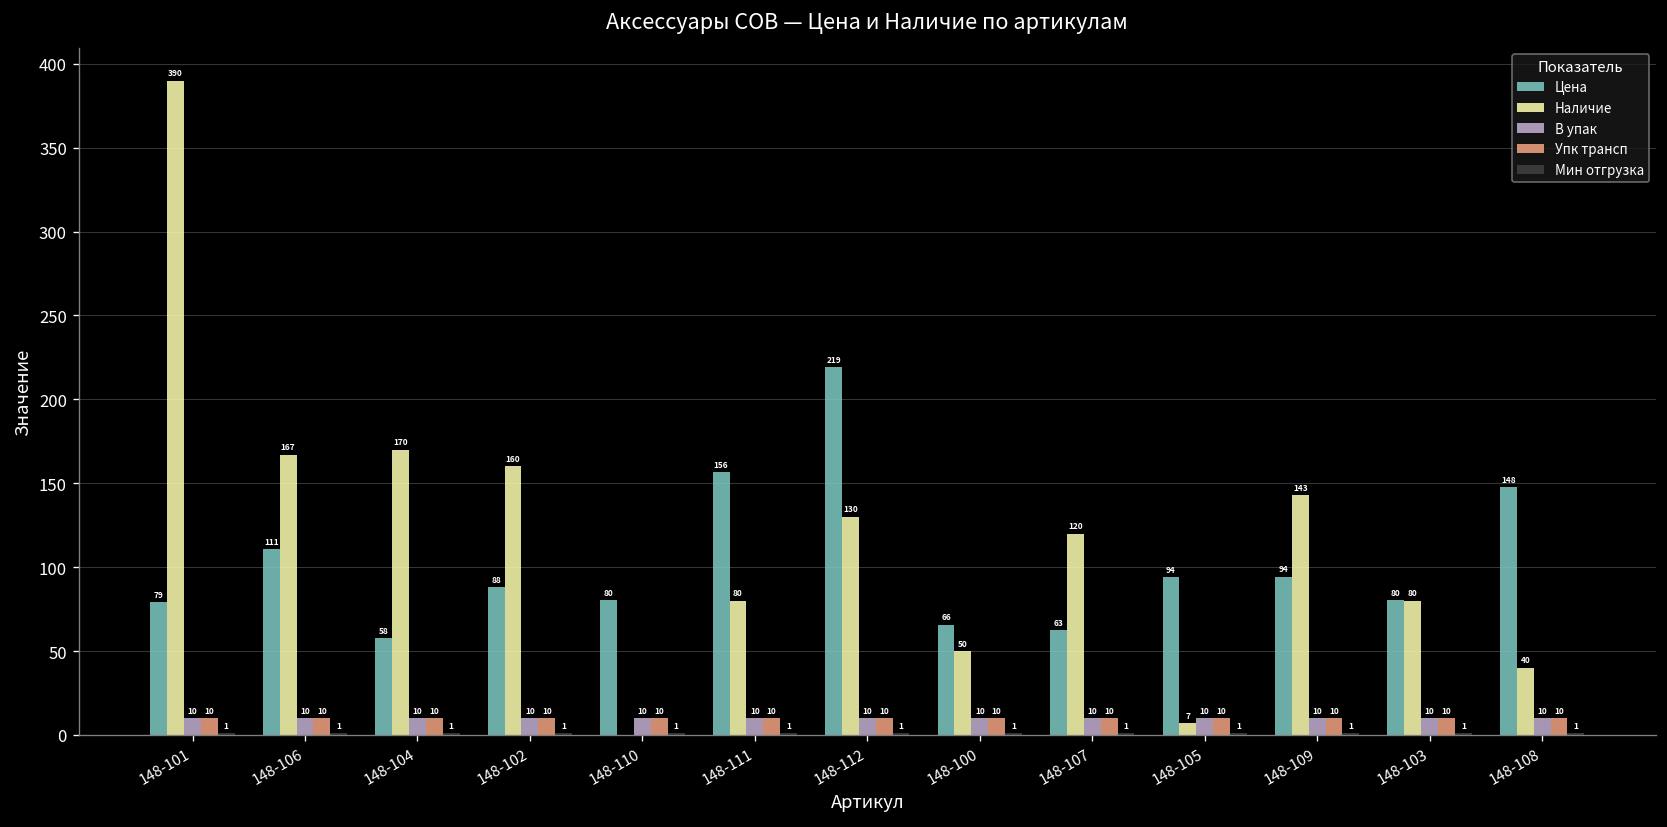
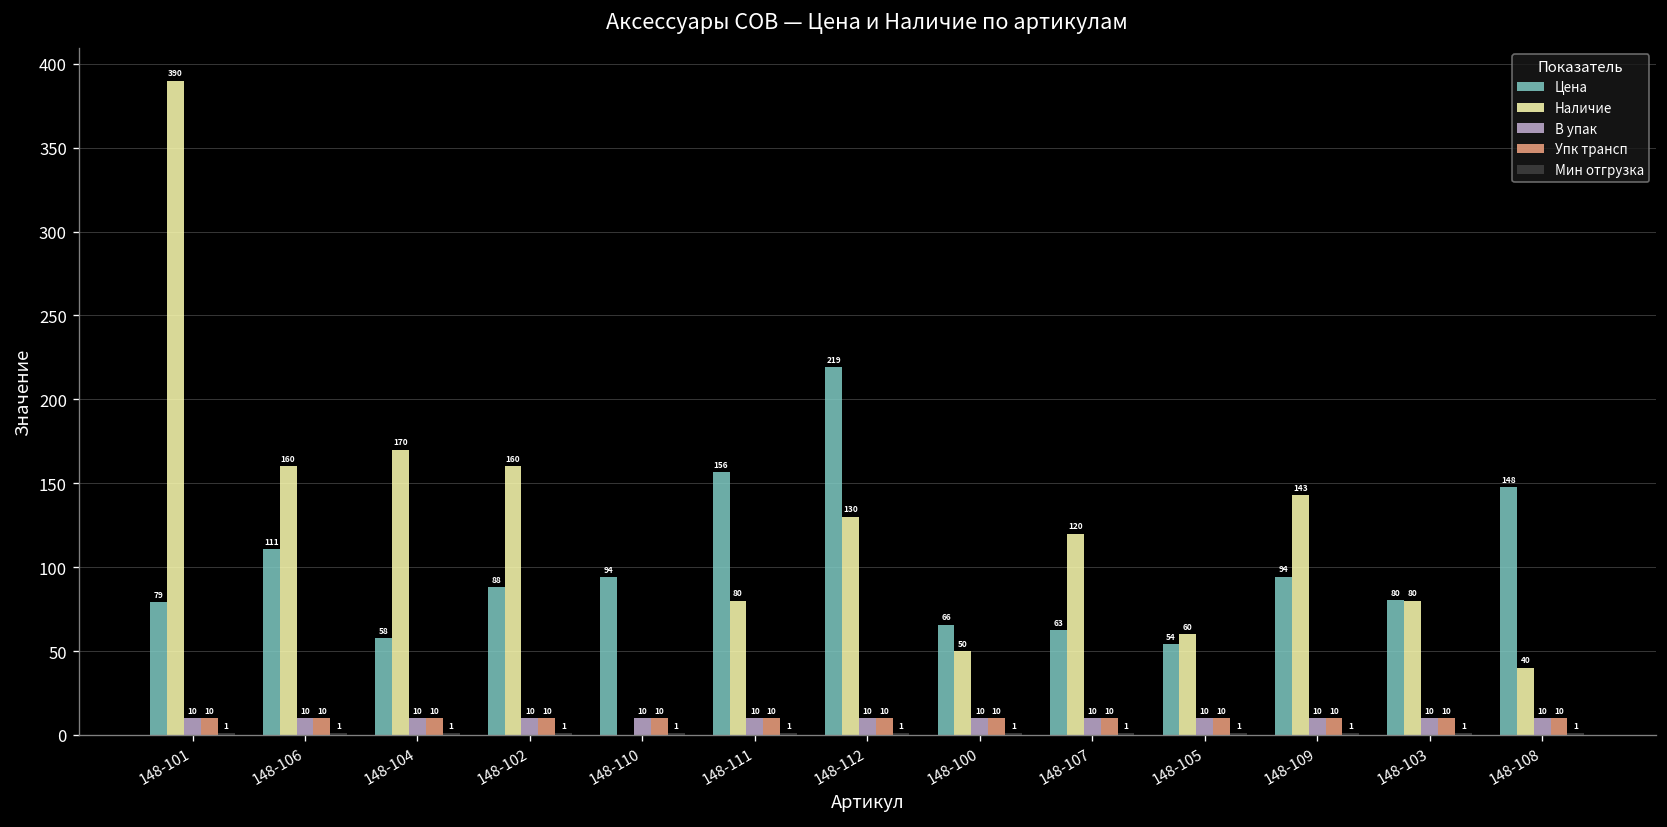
  {
    "Цена": {
      "148-101": 79,
      "148-106": 111,
      "148-104": 58,
      "148-102": 88,
-     "148-110": 80,
+     "148-110": 94,
      "148-111": 156,
      "148-112": 219,
      "148-100": 66,
      "148-107": 63,
-     "148-105": 94,
+     "148-105": 54,
      "148-109": 94,
      "148-103": 80,
      "148-108": 148
    },
    "Наличие": {
      "148-101": 390,
-     "148-106": 167,
+     "148-106": 160,
      "148-104": 170,
      "148-102": 160,
      "148-111": 80,
      "148-112": 130,
      "148-100": 50,
      "148-107": 120,
-     "148-105": 7,
+     "148-105": 60,
      "148-109": 143,
      "148-103": 80,
      "148-108": 40
    },
    "В упак": {
      "148-101": 10,
      "148-106": 10,
      "148-104": 10,
      "148-102": 10,
      "148-110": 10,
      "148-111": 10,
      "148-112": 10,
      "148-100": 10,
      "148-107": 10,
      "148-105": 10,
      "148-109": 10,
      "148-103": 10,
      "148-108": 10
    },
    "Упк трансп": {
      "148-101": 10,
      "148-106": 10,
      "148-104": 10,
      "148-102": 10,
      "148-110": 10,
      "148-111": 10,
      "148-112": 10,
      "148-100": 10,
      "148-107": 10,
      "148-105": 10,
      "148-109": 10,
      "148-103": 10,
      "148-108": 10
    },
    "Мин отгрузка": {
      "148-101": 1,
      "148-106": 1,
      "148-104": 1,
      "148-102": 1,
      "148-110": 1,
      "148-111": 1,
      "148-112": 1,
      "148-100": 1,
      "148-107": 1,
      "148-105": 1,
      "148-109": 1,
      "148-103": 1,
      "148-108": 1
    }
  }
